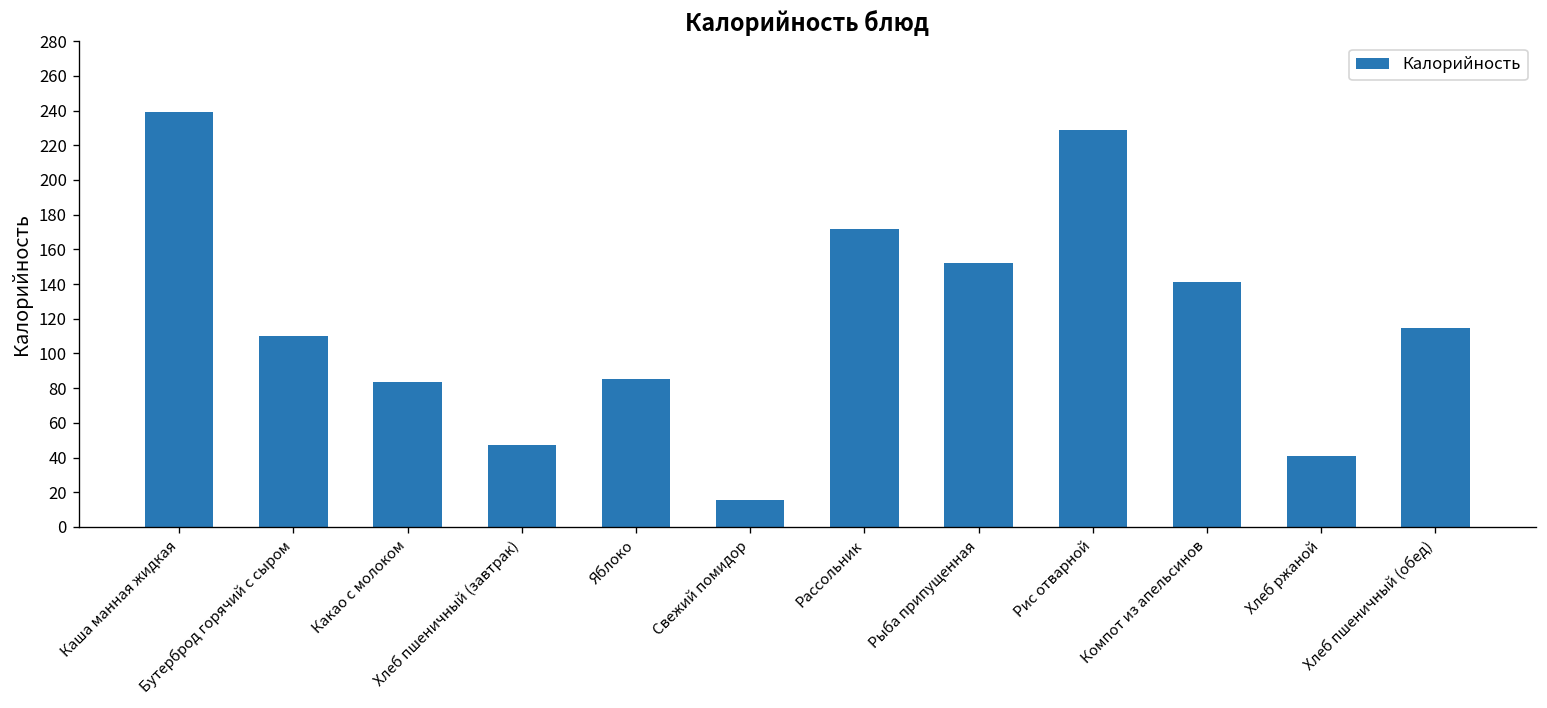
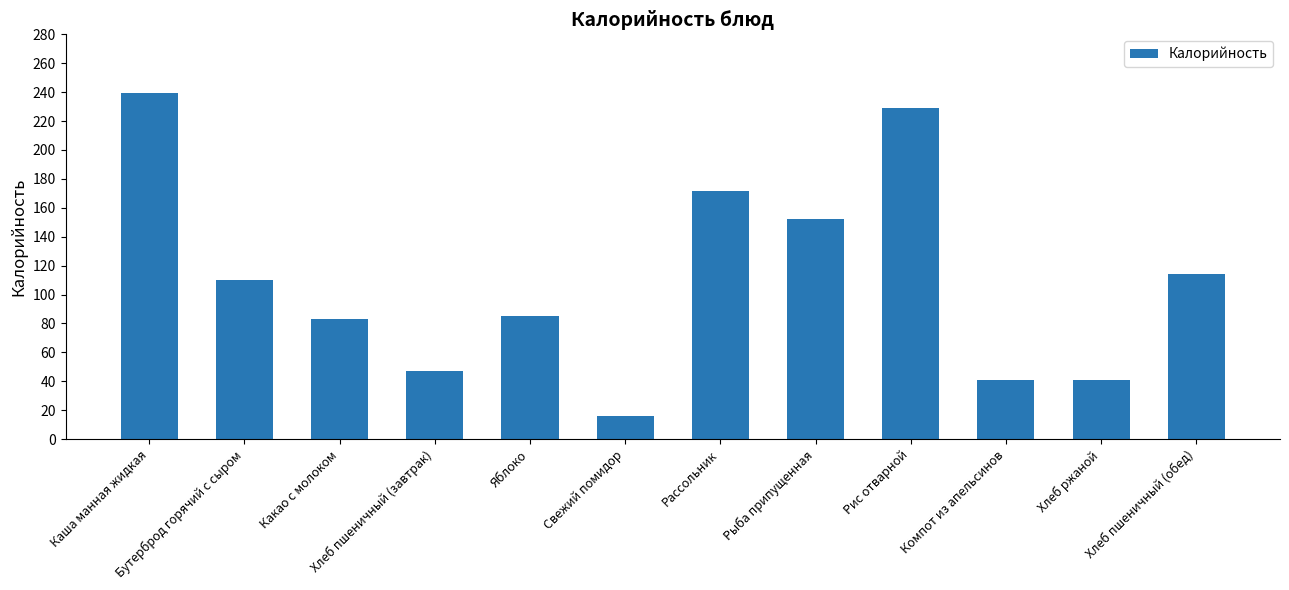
  {
    "Каша манная жидкая": 239,
    "Бутерброд горячий с сыром": 110,
    "Какао с молоком": 83,
    "Хлеб пшеничный (завтрак)": 47,
    "Яблоко": 85,
    "Свежий помидор": 16,
    "Рассольник": 172,
    "Рыба припущенная": 152,
    "Рис отварной": 229,
-   "Компот из апельсинов": 141,
+   "Компот из апельсинов": 41,
    "Хлеб ржаной": 41,
    "Хлеб пшеничный (обед)": 115
  }
